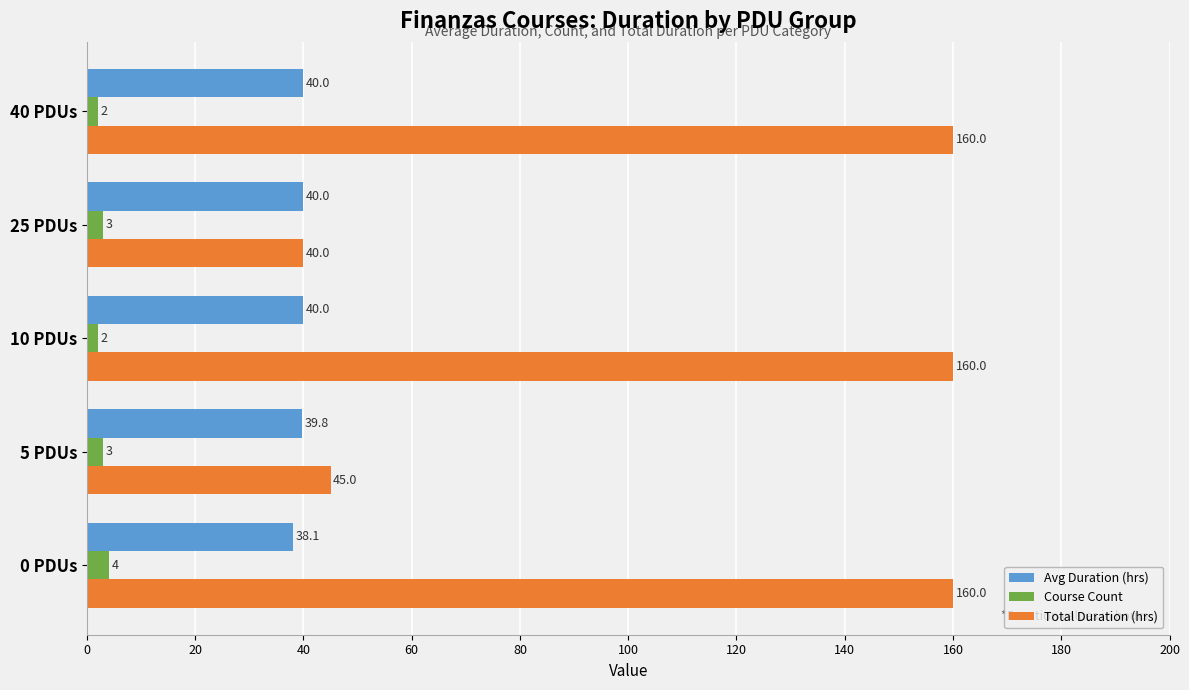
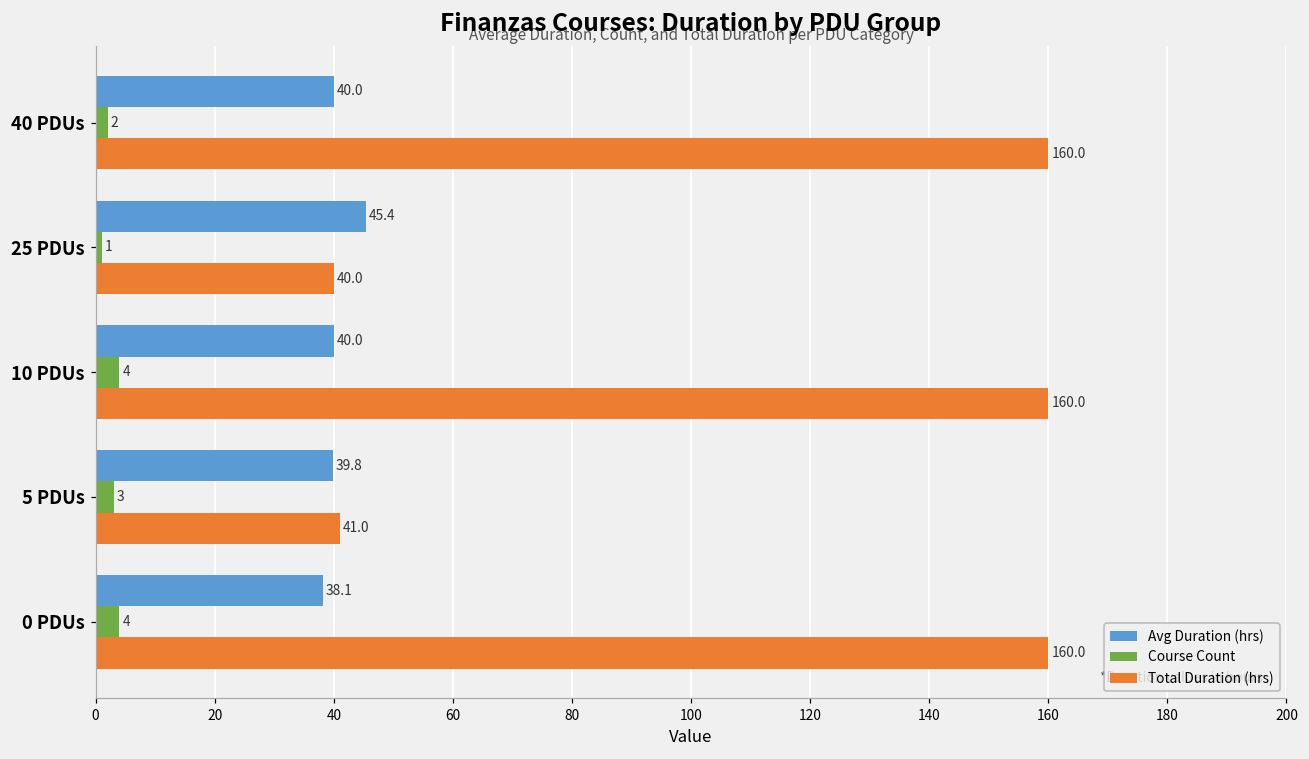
  {
    "Avg Duration (hrs)": {
      "40 PDUs": 40.0,
-     "25 PDUs": 40.0,
+     "25 PDUs": 45.4,
      "10 PDUs": 40.0,
      "5 PDUs": 39.8,
      "0 PDUs": 38.1
    },
    "Course Count": {
      "40 PDUs": 2,
-     "25 PDUs": 3,
-     "10 PDUs": 2,
+     "25 PDUs": 1,
+     "10 PDUs": 4,
      "5 PDUs": 3,
      "0 PDUs": 4
    },
    "Total Duration (hrs)": {
      "40 PDUs": 160.0,
      "25 PDUs": 40.0,
      "10 PDUs": 160.0,
-     "5 PDUs": 45.0,
+     "5 PDUs": 41.0,
      "0 PDUs": 160.0
    }
  }
